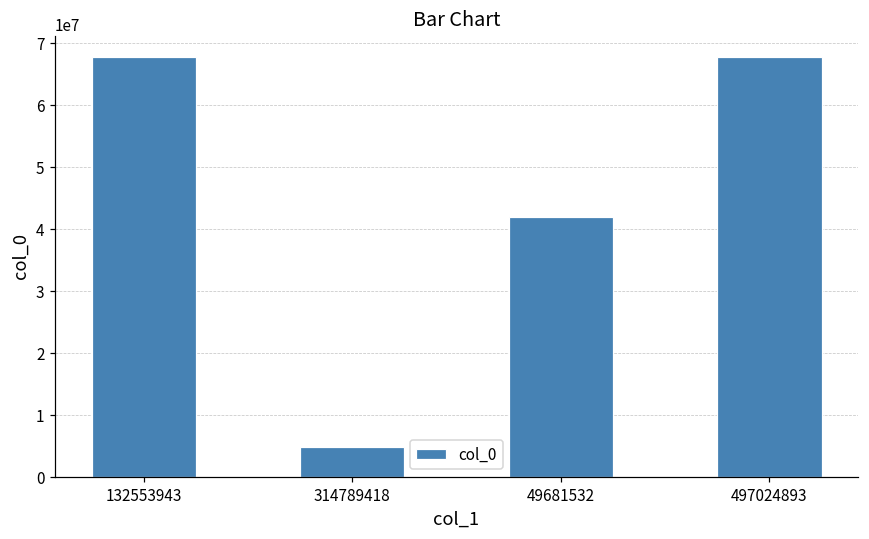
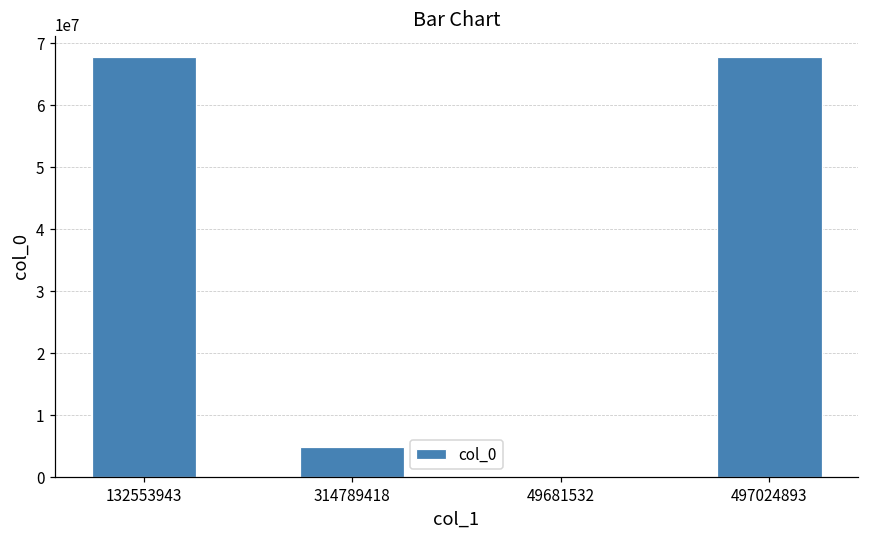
  {
    "132553943": 68000000,
    "314789418": 5000000,
-   "49681532": 42000000,
+   "49681532": 0,
    "497024893": 68000000
  }
